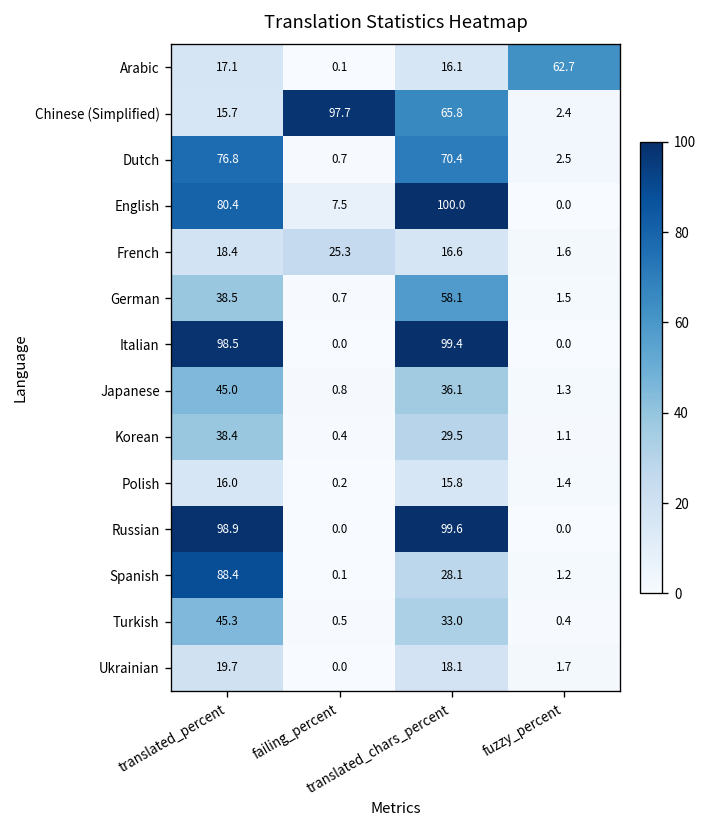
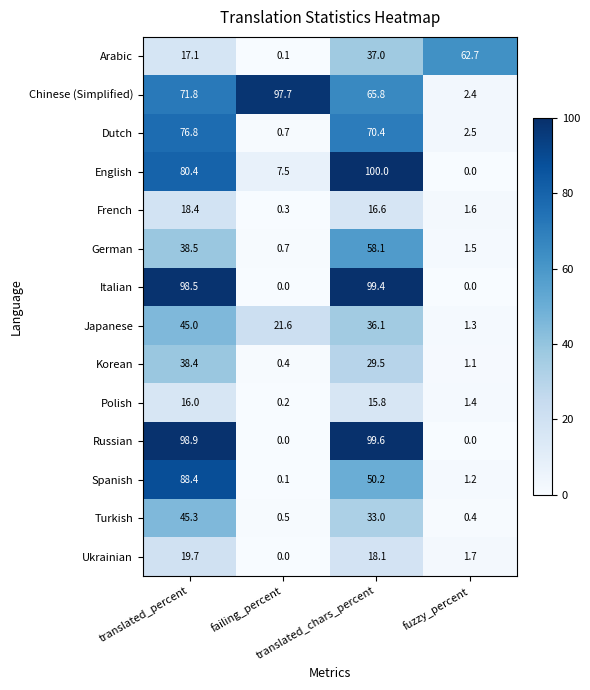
  {
    "Arabic": {
      "translated_percent": 17.1,
      "failing_percent": 0.1,
-     "translated_chars_percent": 16.1,
+     "translated_chars_percent": 37.0,
      "fuzzy_percent": 62.7
    },
    "Chinese (Simplified)": {
-     "translated_percent": 15.7,
+     "translated_percent": 71.8,
      "failing_percent": 97.7,
      "translated_chars_percent": 65.8,
      "fuzzy_percent": 2.4
    },
    "Dutch": {
      "translated_percent": 76.8,
      "failing_percent": 0.7,
      "translated_chars_percent": 70.4,
      "fuzzy_percent": 2.5
    },
    "English": {
      "translated_percent": 80.4,
      "failing_percent": 7.5,
      "translated_chars_percent": 100.0,
      "fuzzy_percent": 0.0
    },
    "French": {
      "translated_percent": 18.4,
-     "failing_percent": 25.3,
+     "failing_percent": 0.3,
      "translated_chars_percent": 16.6,
      "fuzzy_percent": 1.6
    },
    "German": {
      "translated_percent": 38.5,
      "failing_percent": 0.7,
      "translated_chars_percent": 58.1,
      "fuzzy_percent": 1.5
    },
    "Italian": {
      "translated_percent": 98.5,
      "failing_percent": 0.0,
      "translated_chars_percent": 99.4,
      "fuzzy_percent": 0.0
    },
    "Japanese": {
      "translated_percent": 45.0,
-     "failing_percent": 0.8,
+     "failing_percent": 21.6,
      "translated_chars_percent": 36.1,
      "fuzzy_percent": 1.3
    },
    "Korean": {
      "translated_percent": 38.4,
      "failing_percent": 0.4,
      "translated_chars_percent": 29.5,
      "fuzzy_percent": 1.1
    },
    "Polish": {
      "translated_percent": 16.0,
      "failing_percent": 0.2,
      "translated_chars_percent": 15.8,
      "fuzzy_percent": 1.4
    },
    "Russian": {
      "translated_percent": 98.9,
      "failing_percent": 0.0,
      "translated_chars_percent": 99.6,
      "fuzzy_percent": 0.0
    },
    "Spanish": {
      "translated_percent": 88.4,
      "failing_percent": 0.1,
-     "translated_chars_percent": 28.1,
+     "translated_chars_percent": 50.2,
      "fuzzy_percent": 1.2
    },
    "Turkish": {
      "translated_percent": 45.3,
      "failing_percent": 0.5,
      "translated_chars_percent": 33.0,
      "fuzzy_percent": 0.4
    },
    "Ukrainian": {
      "translated_percent": 19.7,
      "failing_percent": 0.0,
      "translated_chars_percent": 18.1,
      "fuzzy_percent": 1.7
    }
  }
